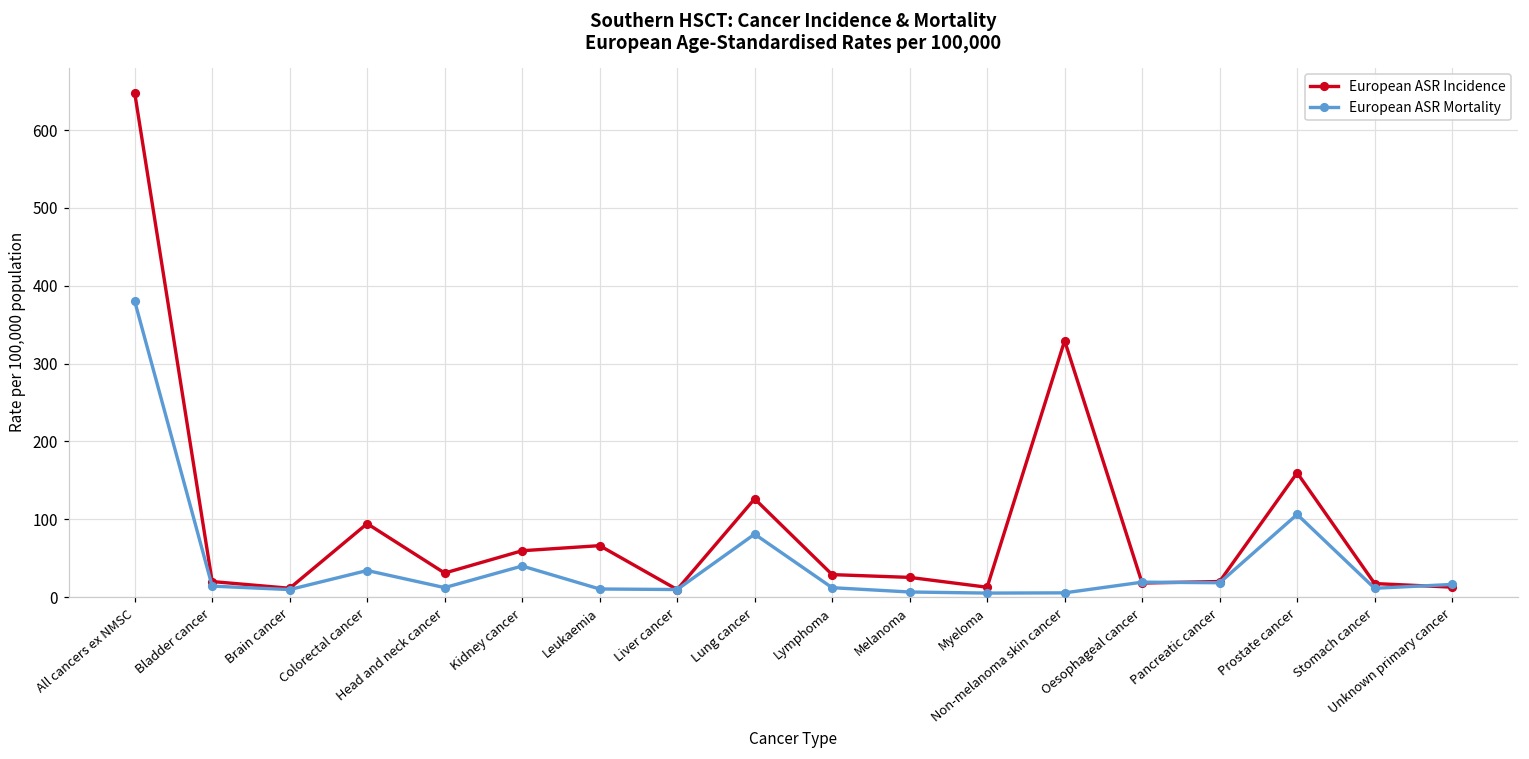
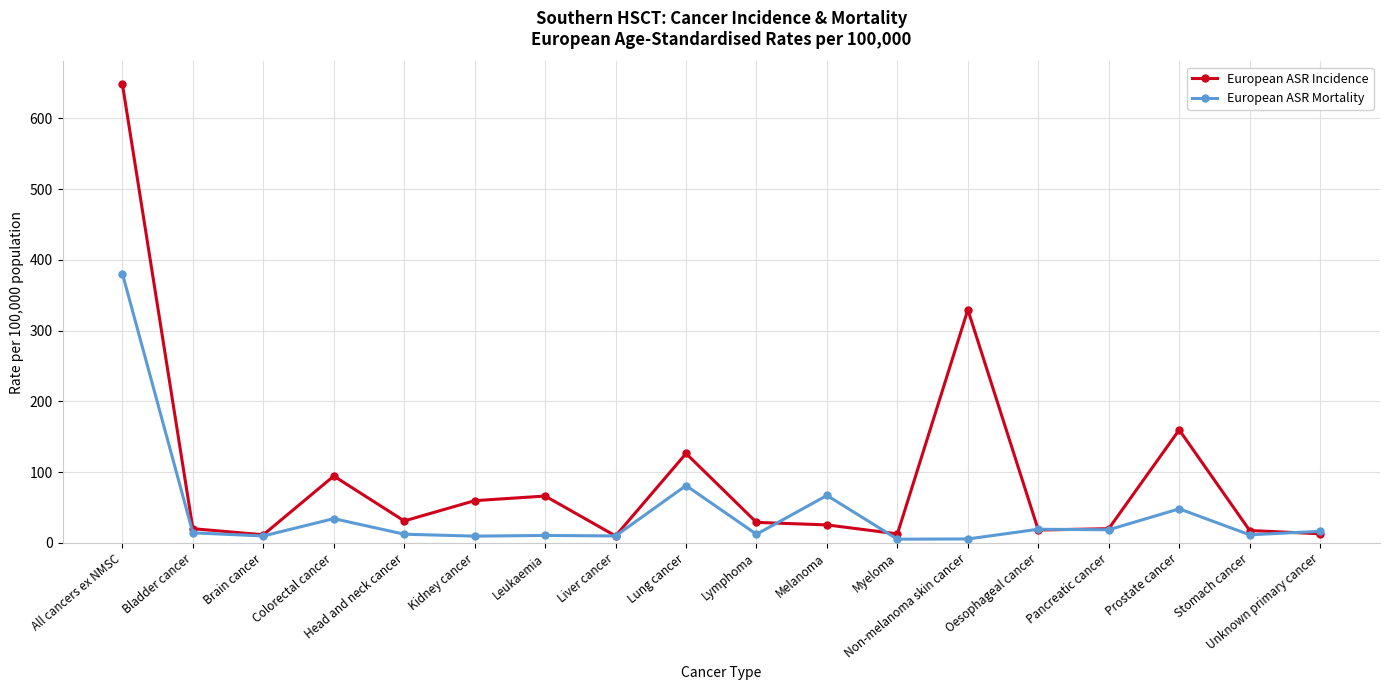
  {
    "European ASR Incidence": {
      "All cancers ex NMSC": 650,
      "Bladder cancer": 20,
      "Colorectal cancer": 90,
      "Head and neck cancer": 30,
      "Kidney cancer": 60,
      "Leukaemia": 70,
      "Lung cancer": 130,
      "Lymphoma": 30,
      "Melanoma": 30,
      "Myeloma": 10,
      "Non-melanoma skin cancer": 330,
      "Prostate cancer": 160,
      "Stomach cancer": 20
    },
    "European ASR Mortality": {
      "All cancers ex NMSC": 380,
      "Bladder cancer": 10,
      "Colorectal cancer": 30,
      "Head and neck cancer": 10,
-     "Kidney cancer": 40,
+     "Kidney cancer": 10,
      "Leukaemia": 10,
      "Lung cancer": 80,
      "Lymphoma": 10,
-     "Melanoma": 10,
+     "Melanoma": 70,
      "Myeloma": 10,
      "Non-melanoma skin cancer": 10,
-     "Prostate cancer": 110,
+     "Prostate cancer": 50,
      "Stomach cancer": 10
    }
  }
